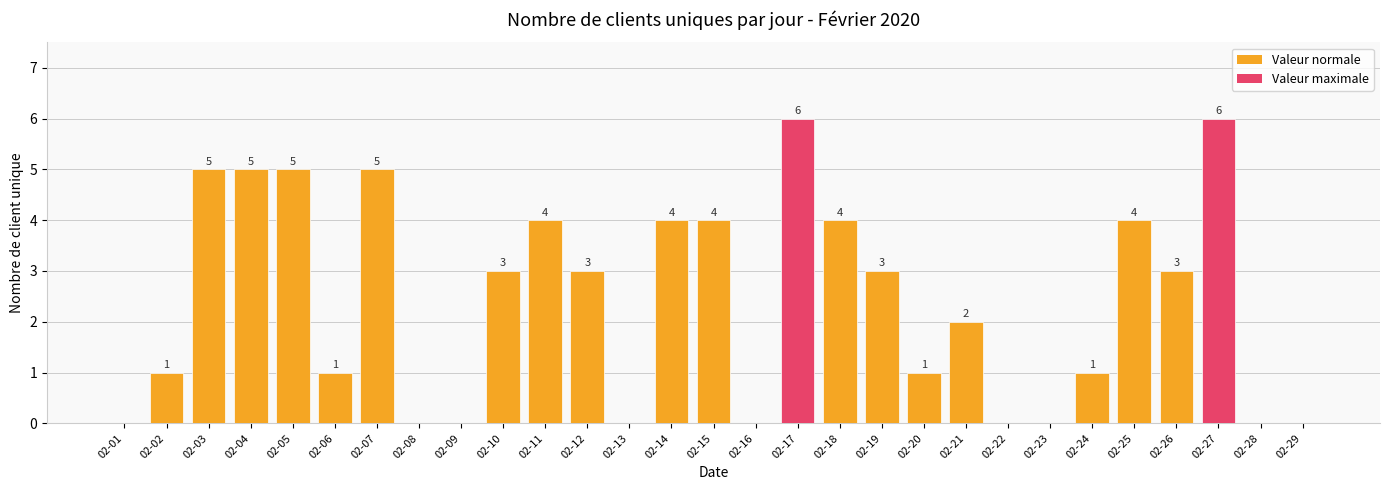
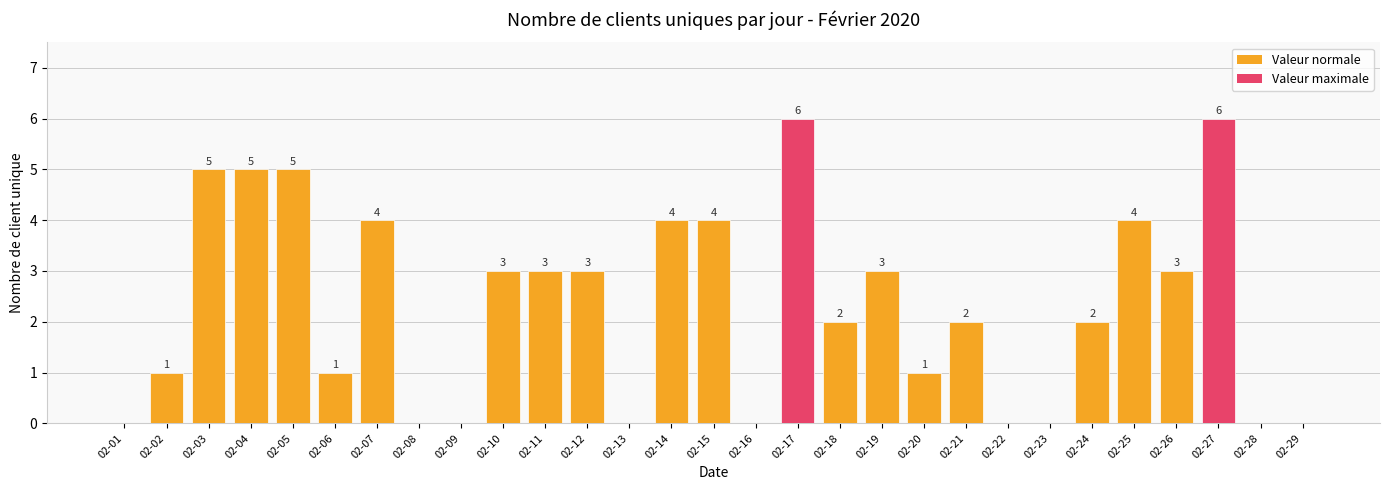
  {
    "02-02": 1,
    "02-03": 5,
    "02-04": 5,
    "02-05": 5,
    "02-06": 1,
-   "02-07": 5,
+   "02-07": 4,
    "02-10": 3,
-   "02-11": 4,
+   "02-11": 3,
    "02-12": 3,
    "02-14": 4,
    "02-15": 4,
    "02-17": 6,
-   "02-18": 4,
+   "02-18": 2,
    "02-19": 3,
    "02-20": 1,
    "02-21": 2,
-   "02-24": 1,
+   "02-24": 2,
    "02-25": 4,
    "02-26": 3,
    "02-27": 6
  }
